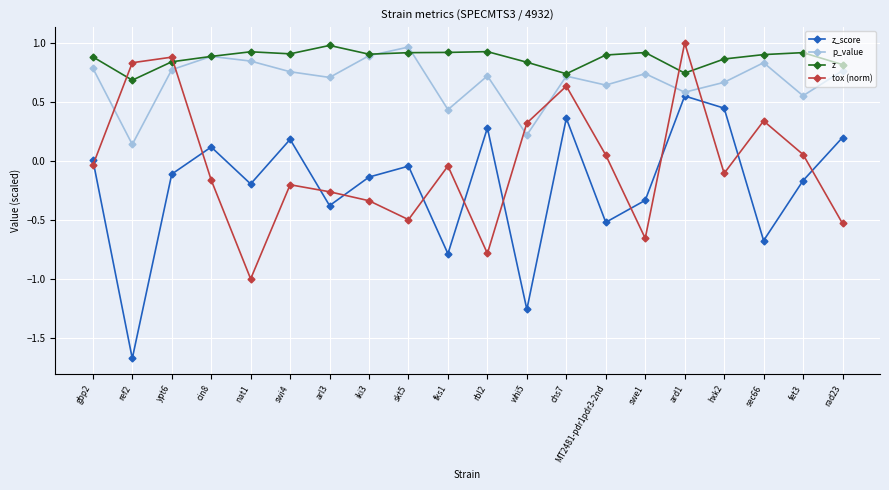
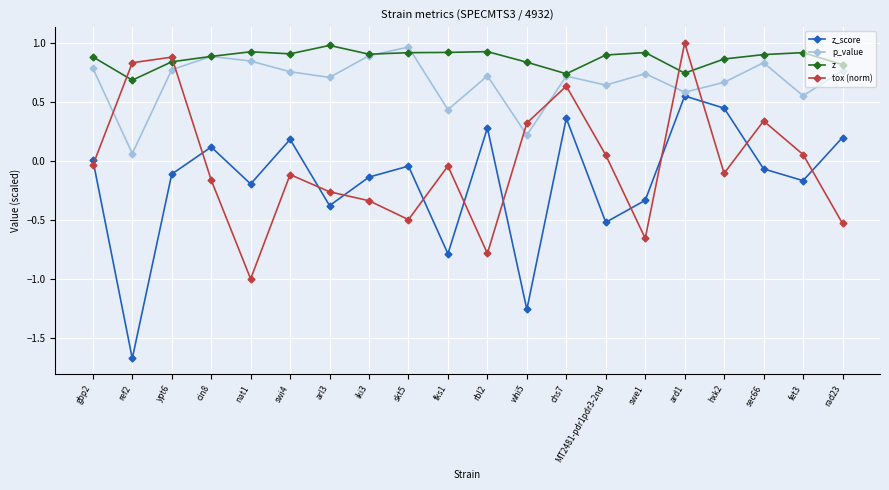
  {
    "z_score": {
      "gbp2": 0.01,
      "ref2": -1.67,
      "ypt6": -0.11,
      "cin8": 0.12,
      "nat1": -0.20,
      "swi4": 0.18,
      "arl3": -0.38,
      "iki3": -0.14,
      "skt5": -0.04,
      "fks1": -0.79,
      "rbl2": 0.28,
      "whi5": -1.26,
      "chs7": 0.36,
      "MT2481-pdr1pdr3-2nd": -0.52,
      "swe1": -0.33,
      "ard1": 0.55,
      "hxk2": 0.45,
-     "sec66": -0.68,
+     "sec66": -0.07,
      "fet3": -0.17,
      "rad23": 0.20
    },
    "p_value": {
      "gbp2": 0.79,
-     "ref2": 0.14,
+     "ref2": 0.06,
      "ypt6": 0.77,
      "nat1": 0.85,
      "swi4": 0.76,
      "arl3": 0.71,
      "skt5": 0.96,
      "fks1": 0.43,
      "rbl2": 0.72,
      "whi5": 0.22,
      "MT2481-pdr1pdr3-2nd": 0.64,
      "swe1": 0.74,
      "ard1": 0.58,
      "hxk2": 0.67,
      "sec66": 0.83,
      "fet3": 0.55
    },
    "z": {
      "gbp2": 0.88,
      "ref2": 0.68,
      "ypt6": 0.84,
      "nat1": 0.92,
      "swi4": 0.91,
      "arl3": 0.98,
      "skt5": 0.92,
      "fks1": 0.92,
      "rbl2": 0.93,
      "whi5": 0.84,
      "MT2481-pdr1pdr3-2nd": 0.90,
      "swe1": 0.92,
      "ard1": 0.74,
      "hxk2": 0.86,
      "sec66": 0.90,
      "fet3": 0.92
    },
    "tox (norm)": {
      "gbp2": -0.04,
      "ref2": 0.83,
      "ypt6": 0.88,
      "cin8": -0.16,
      "nat1": -1.00,
-     "swi4": -0.20,
+     "swi4": -0.12,
      "arl3": -0.26,
      "iki3": -0.34,
      "skt5": -0.50,
      "fks1": -0.04,
      "rbl2": -0.78,
      "whi5": 0.32,
      "chs7": 0.63,
      "MT2481-pdr1pdr3-2nd": 0.05,
      "swe1": -0.66,
      "ard1": 1.00,
      "hxk2": -0.11,
      "sec66": 0.34,
      "fet3": 0.05,
      "rad23": -0.53
    }
  }
